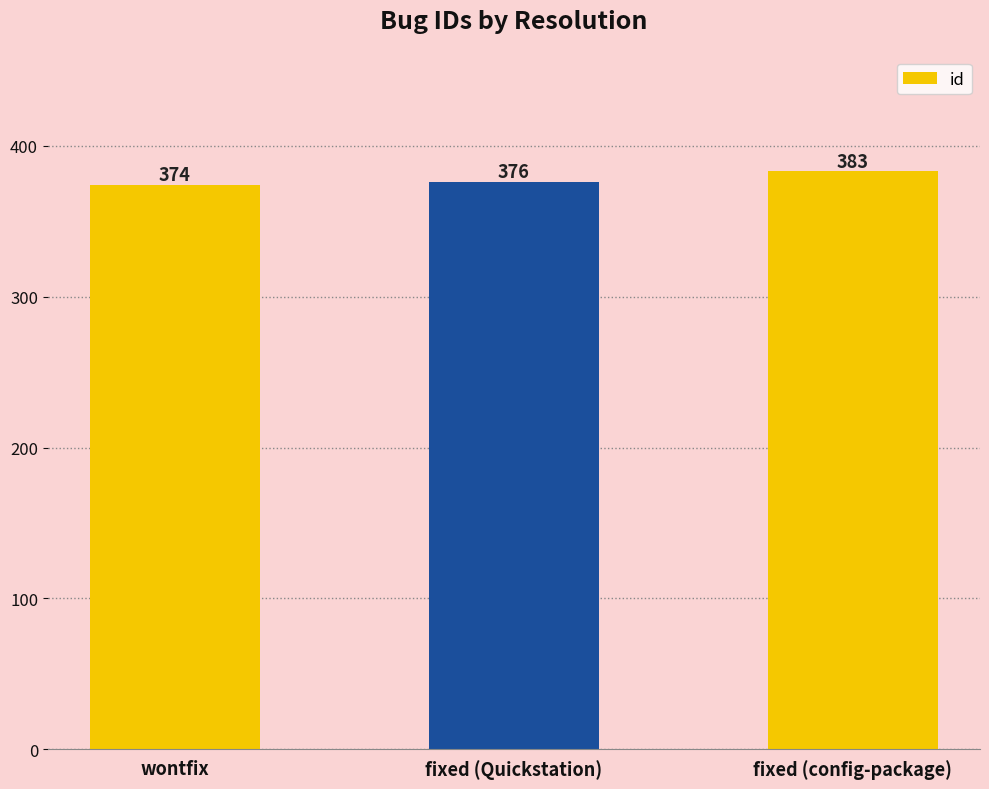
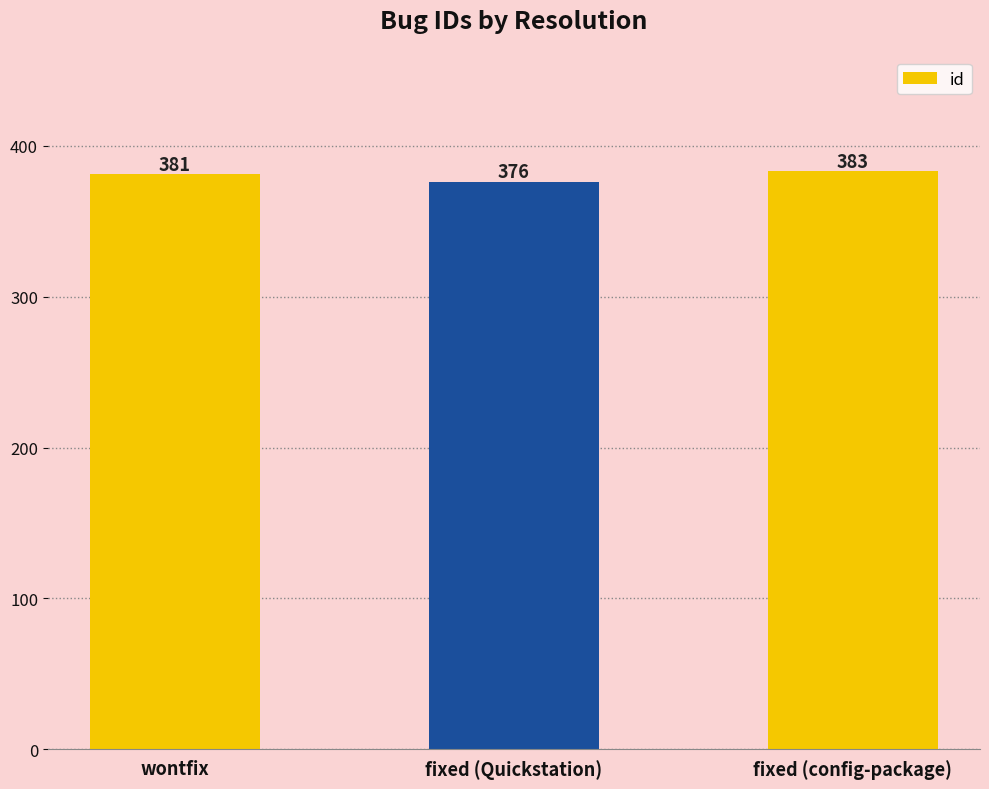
  {
-   "wontfix": 374,
+   "wontfix": 381,
    "fixed (Quickstation)": 376,
    "fixed (config-package)": 383
  }
